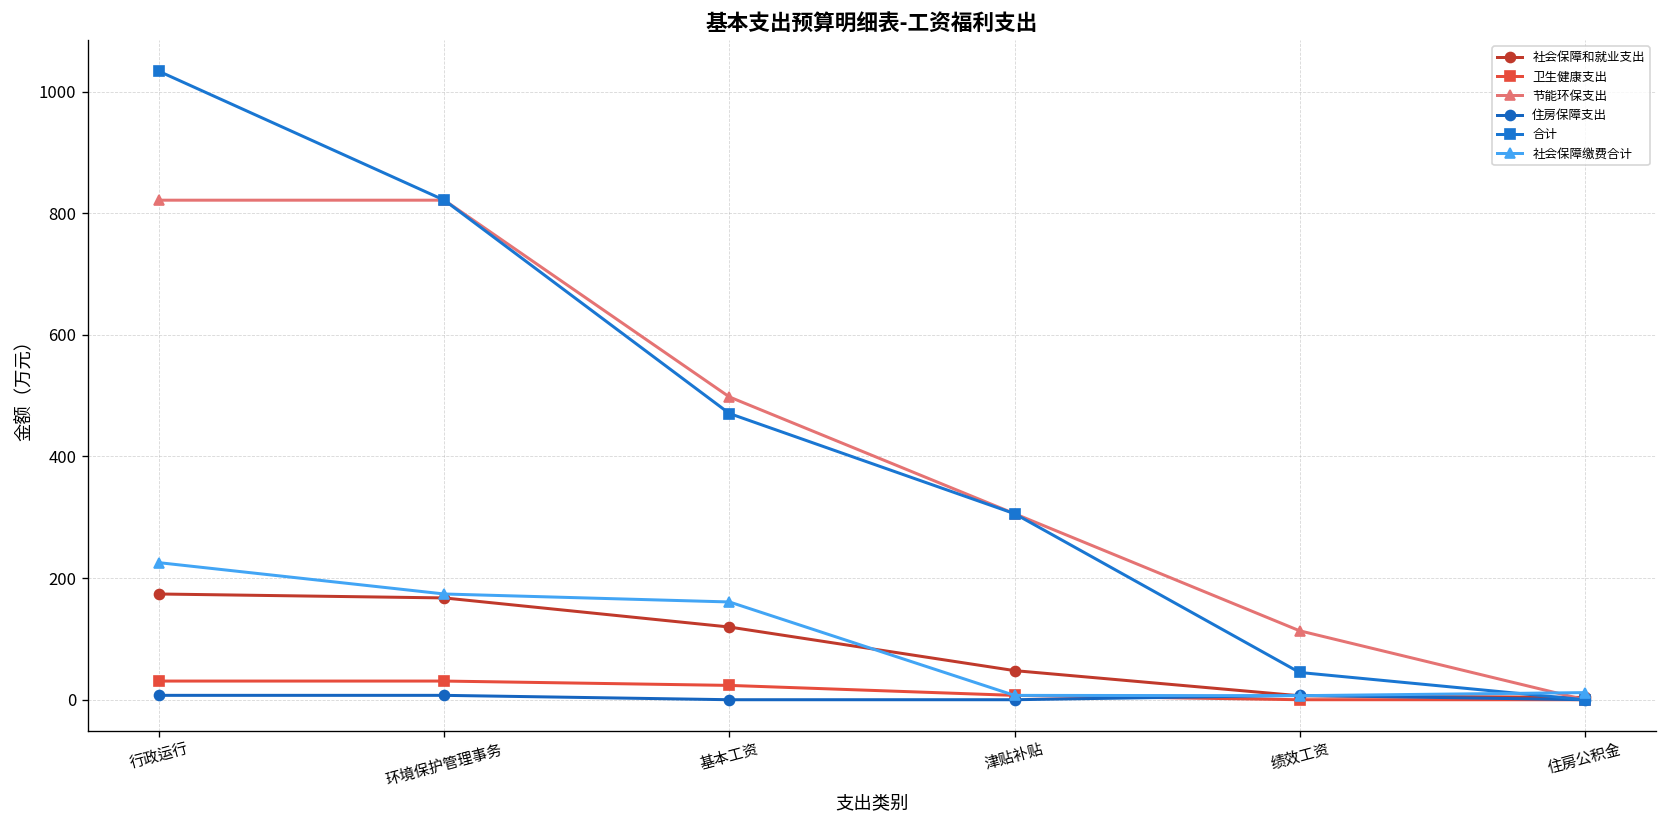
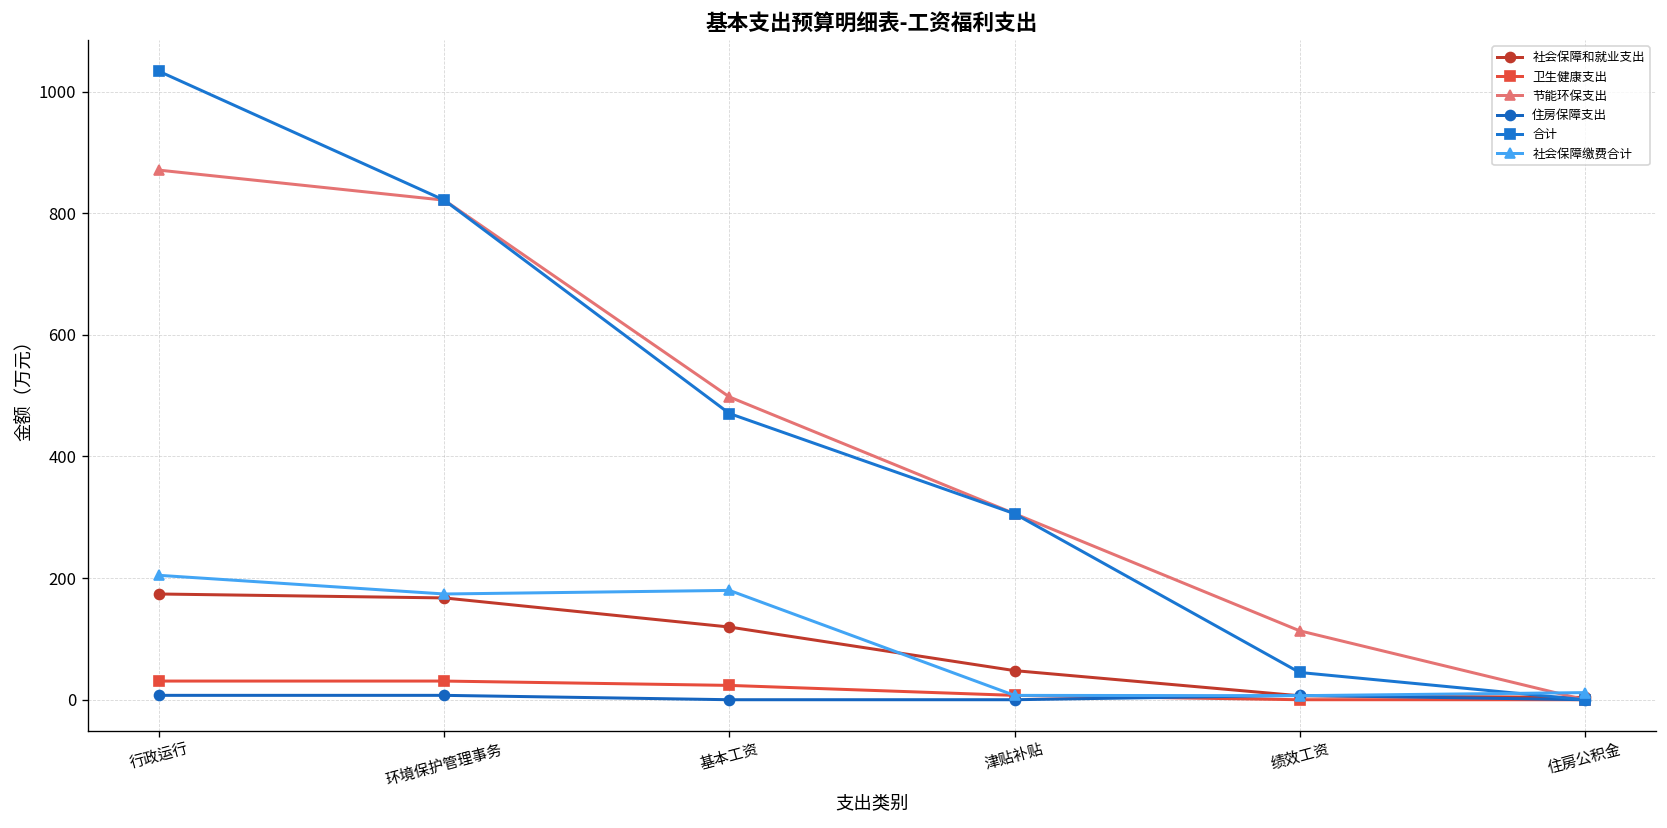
  {
    "节能环保支出": {
-     "行政运行": 820,
+     "行政运行": 870,
      "基本工资": 500,
      "绩效工资": 110
    },
    "社会保障缴费合计": {
-     "行政运行": 230,
+     "行政运行": 200,
      "环境保护管理事务": 170,
-     "基本工资": 160,
+     "基本工资": 180,
      "住房公积金": 10
    }
  }
